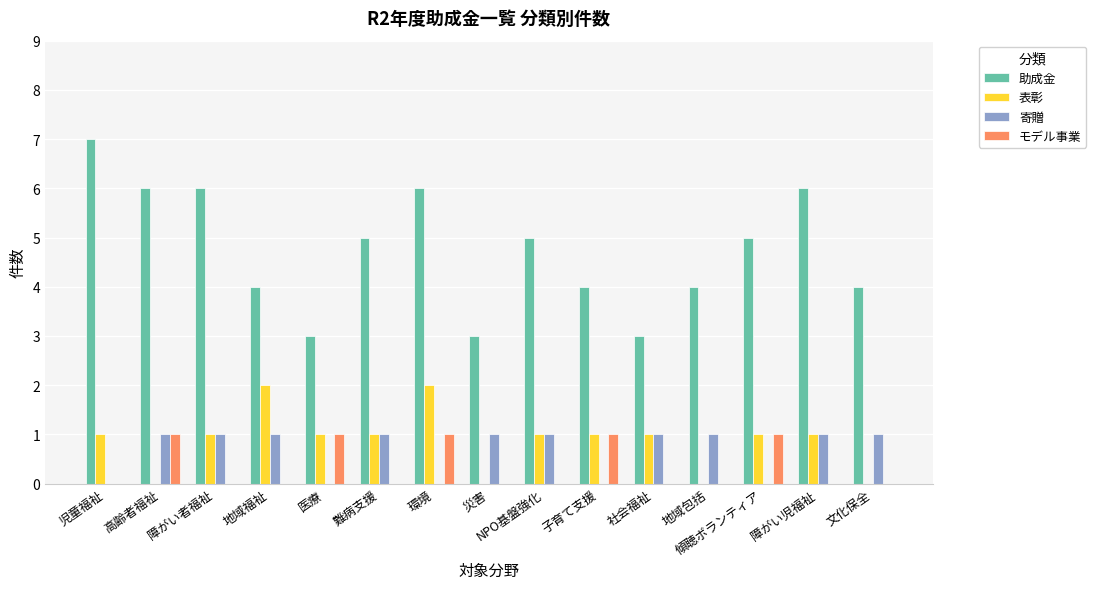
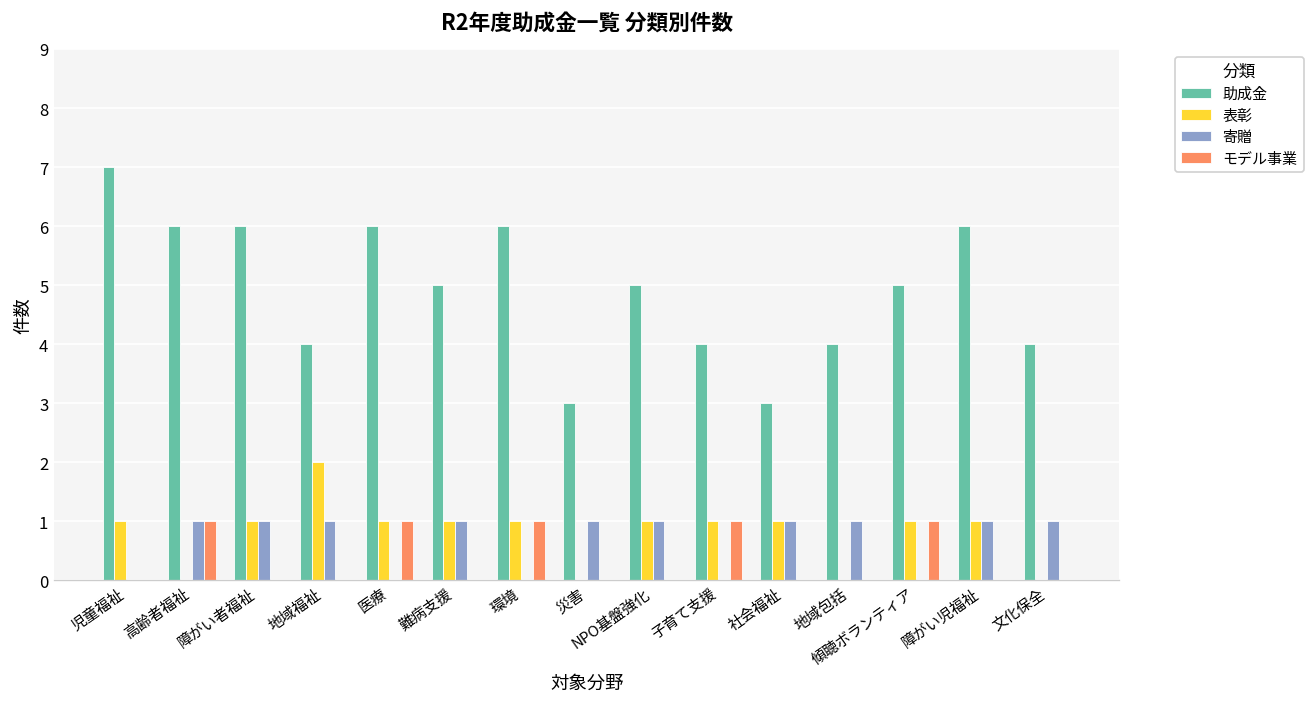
  {
    "助成金": {
      "児童福祉": 7,
      "高齢者福祉": 6,
      "障がい者福祉": 6,
      "地域福祉": 4,
-     "医療": 3,
+     "医療": 6,
      "難病支援": 5,
      "環境": 6,
      "災害": 3,
      "NPO基盤強化": 5,
      "子育て支援": 4,
      "社会福祉": 3,
      "地域包括": 4,
      "傾聴ボランティア": 5,
      "障がい児福祉": 6,
      "文化保全": 4
    },
    "表彰": {
      "児童福祉": 1,
      "高齢者福祉": 0,
      "障がい者福祉": 1,
      "地域福祉": 2,
      "医療": 1,
      "難病支援": 1,
-     "環境": 2,
+     "環境": 1,
      "災害": 0,
      "NPO基盤強化": 1,
      "子育て支援": 1,
      "社会福祉": 1,
      "地域包括": 0,
      "傾聴ボランティア": 1,
      "障がい児福祉": 1,
      "文化保全": 0
    },
    "寄贈": {
      "児童福祉": 0,
      "高齢者福祉": 1,
      "障がい者福祉": 1,
      "地域福祉": 1,
      "医療": 0,
      "難病支援": 1,
      "環境": 0,
      "災害": 1,
      "NPO基盤強化": 1,
      "子育て支援": 0,
      "社会福祉": 1,
      "地域包括": 1,
      "傾聴ボランティア": 0,
      "障がい児福祉": 1,
      "文化保全": 1
    },
    "モデル事業": {
      "児童福祉": 0,
      "高齢者福祉": 1,
      "障がい者福祉": 0,
      "地域福祉": 0,
      "医療": 1,
      "難病支援": 0,
      "環境": 1,
      "災害": 0,
      "NPO基盤強化": 0,
      "子育て支援": 1,
      "社会福祉": 0,
      "地域包括": 0,
      "傾聴ボランティア": 1,
      "障がい児福祉": 0,
      "文化保全": 0
    }
  }
